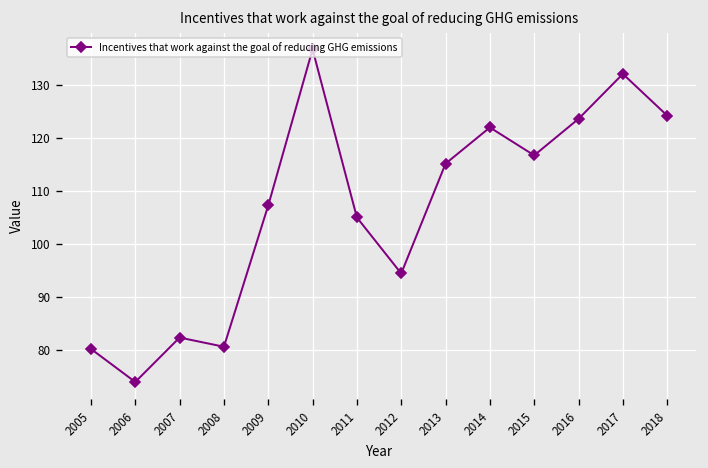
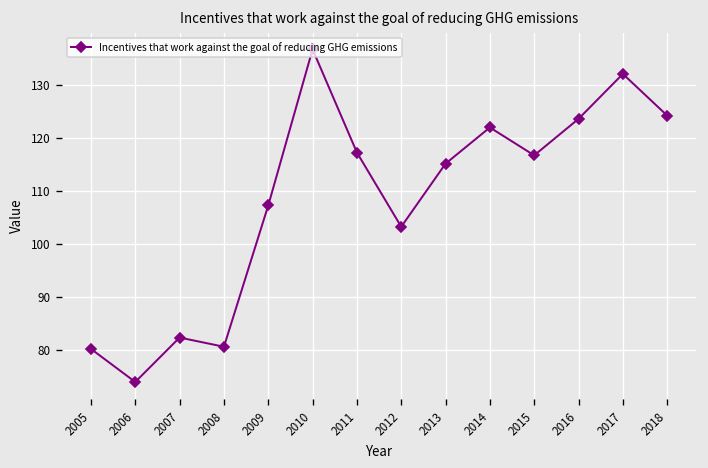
  {
    "2005": 80,
    "2006": 74,
    "2007": 82,
    "2008": 81,
    "2009": 107,
-   "2011": 105,
-   "2012": 94,
+   "2011": 117,
+   "2012": 103,
    "2013": 115,
    "2014": 122,
    "2015": 117,
    "2016": 124,
    "2017": 132,
    "2018": 124
  }
